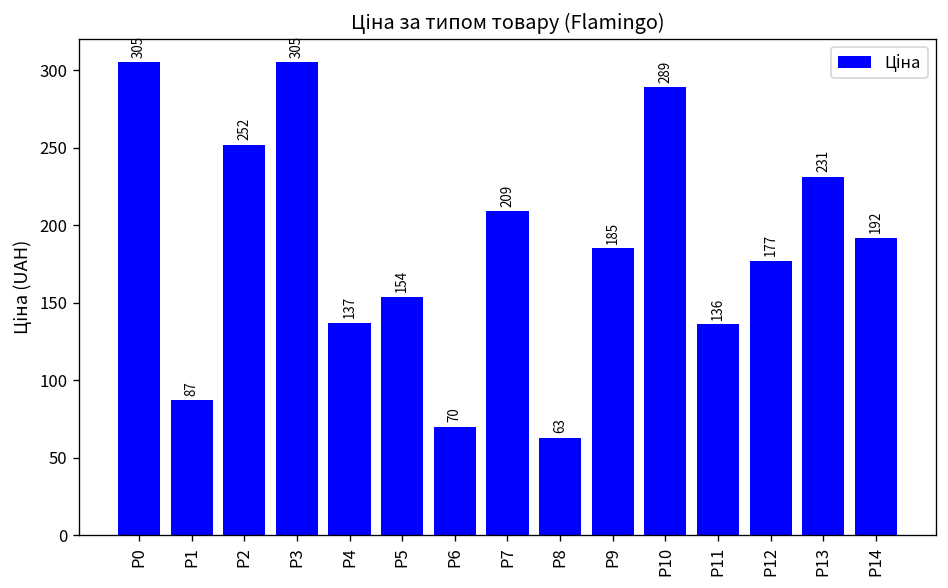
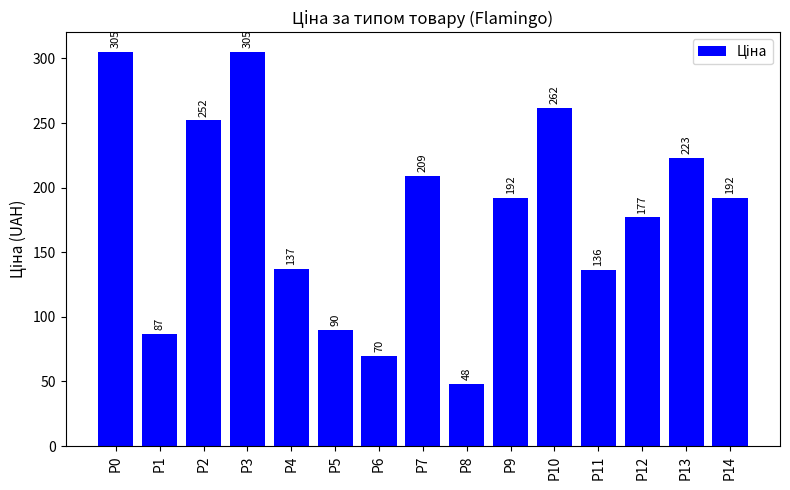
  {
    "P0": 305,
    "P1": 87,
    "P2": 252,
    "P3": 305,
    "P4": 137,
-   "P5": 154,
+   "P5": 90,
    "P6": 70,
    "P7": 209,
-   "P8": 63,
-   "P9": 185,
-   "P10": 289,
+   "P8": 48,
+   "P9": 192,
+   "P10": 262,
    "P11": 136,
    "P12": 177,
-   "P13": 231,
+   "P13": 223,
    "P14": 192
  }
